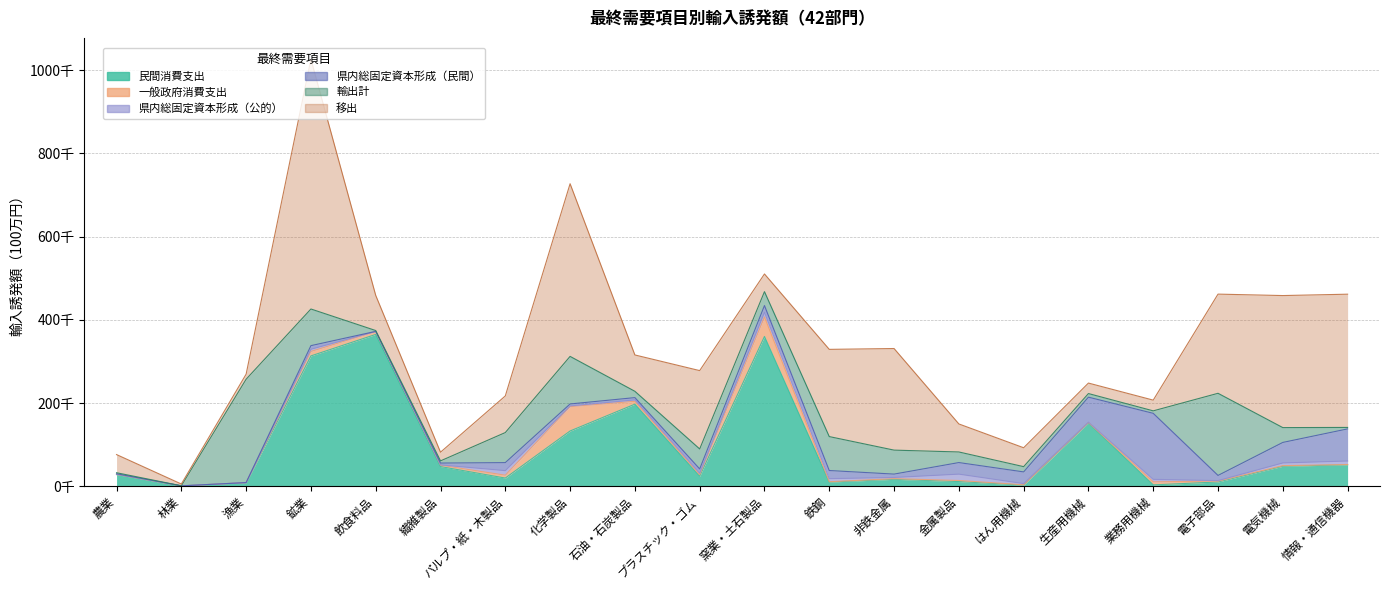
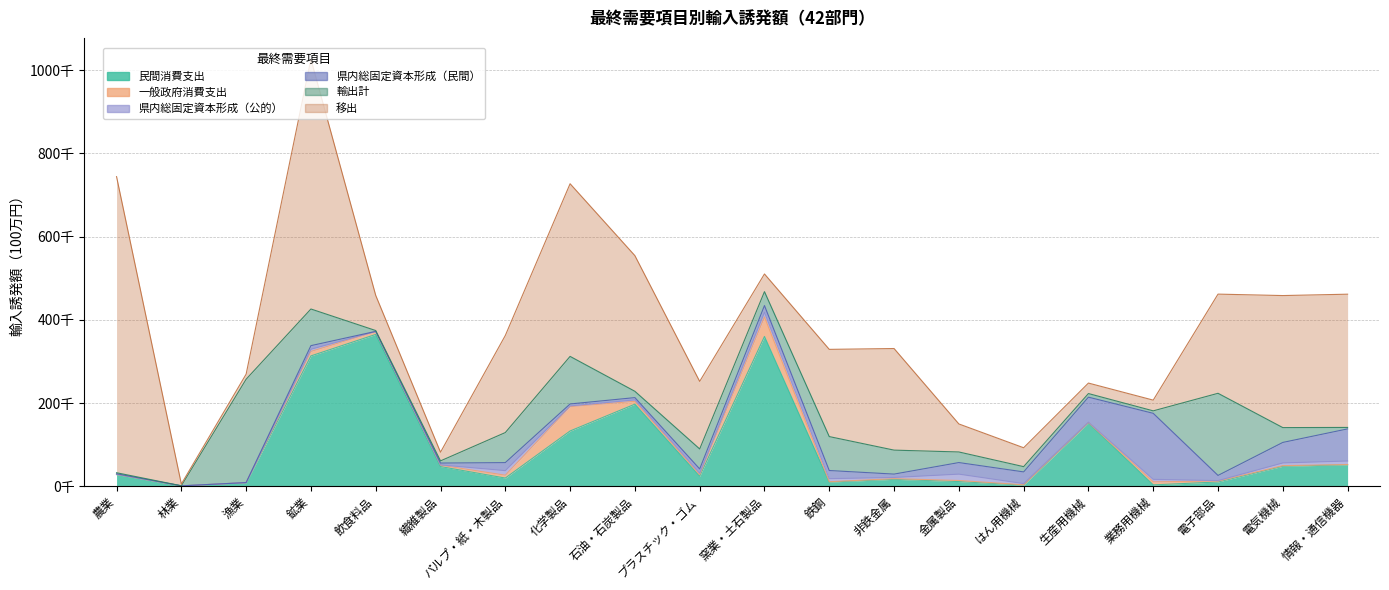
  {
    "民間消費支出": {
      "鉱業": "310千",
      "飲食料品": "360千",
      "パルプ・紙・木製品": "20千",
      "化学製品": "130千",
      "石油・石炭製品": "200千",
      "窯業・土石製品": "360千",
      "業務用機械": "0千"
    },
    "一般政府消費支出": {
      "パルプ・紙・木製品": "10千",
      "窯業・土石製品": "50千"
    },
    "輸出計": {
      "漁業": "250千",
      "鉱業": "90千",
      "パルプ・紙・木製品": "70千",
      "化学製品": "110千",
      "石油・石炭製品": "20千",
      "プラスチック・ゴム": "50千",
      "窯業・土石製品": "30千",
      "鉄鋼": "80千",
      "非鉄金属": "60千",
      "金属製品": "30千",
      "はん用機械": "10千",
      "生産用機械": "10千",
      "電子部品": "200千",
      "電気機械": "40千"
    },
    "移出": {
-     "農業": "40千",
+     "農業": "710千",
      "漁業": "10千",
      "飲食料品": "80千",
      "繊維製品": "20千",
-     "パルプ・紙・木製品": "90千",
+     "パルプ・紙・木製品": "230千",
      "化学製品": "410千",
-     "石油・石炭製品": "90千",
-     "プラスチック・ゴム": "190千",
+     "石油・石炭製品": "330千",
+     "プラスチック・ゴム": "160千",
      "窯業・土石製品": "40千",
      "鉄鋼": "210千",
      "非鉄金属": "240千",
      "金属製品": "70千",
      "はん用機械": "50千",
      "生産用機械": "30千",
      "業務用機械": "30千",
      "電子部品": "240千",
      "電気機械": "320千",
      "情報・通信機器": "320千"
    }
  }
